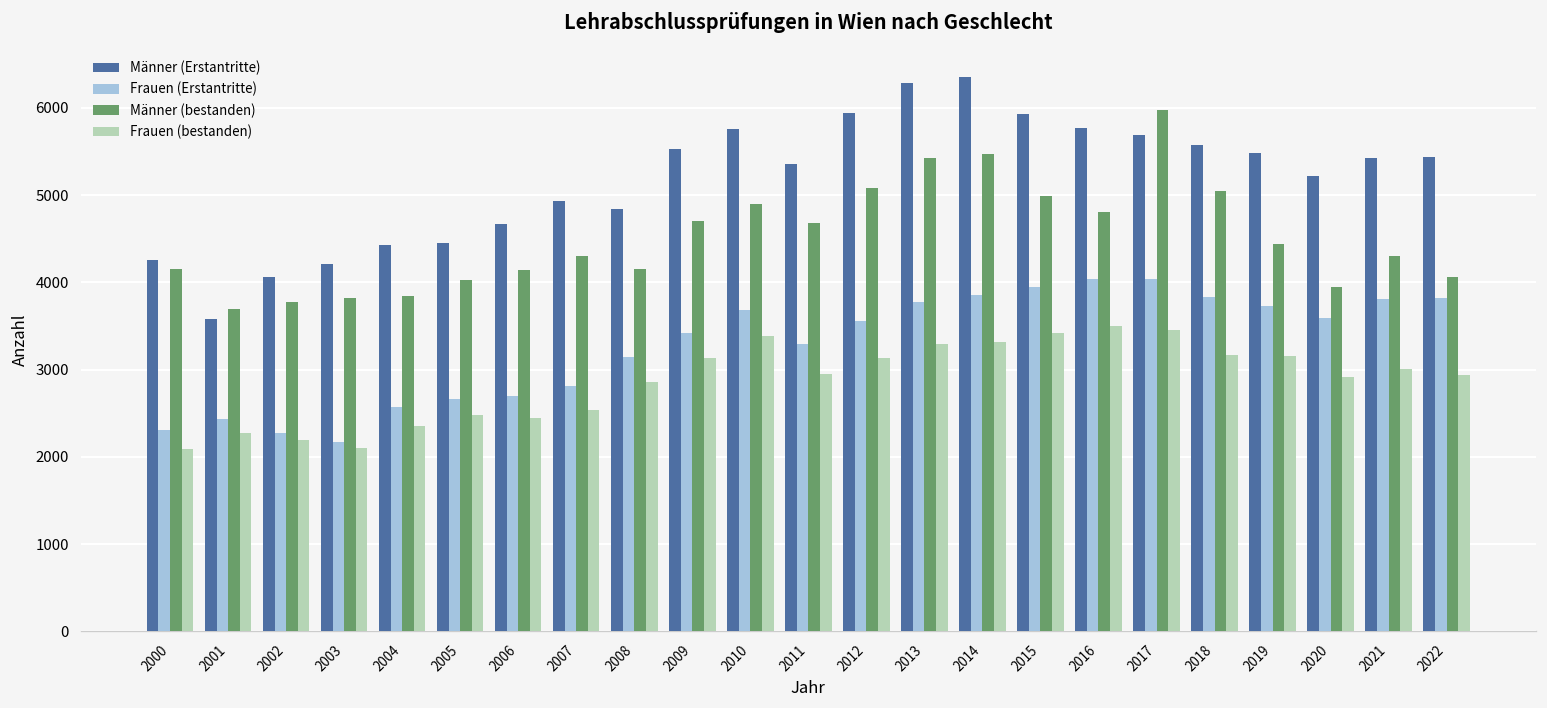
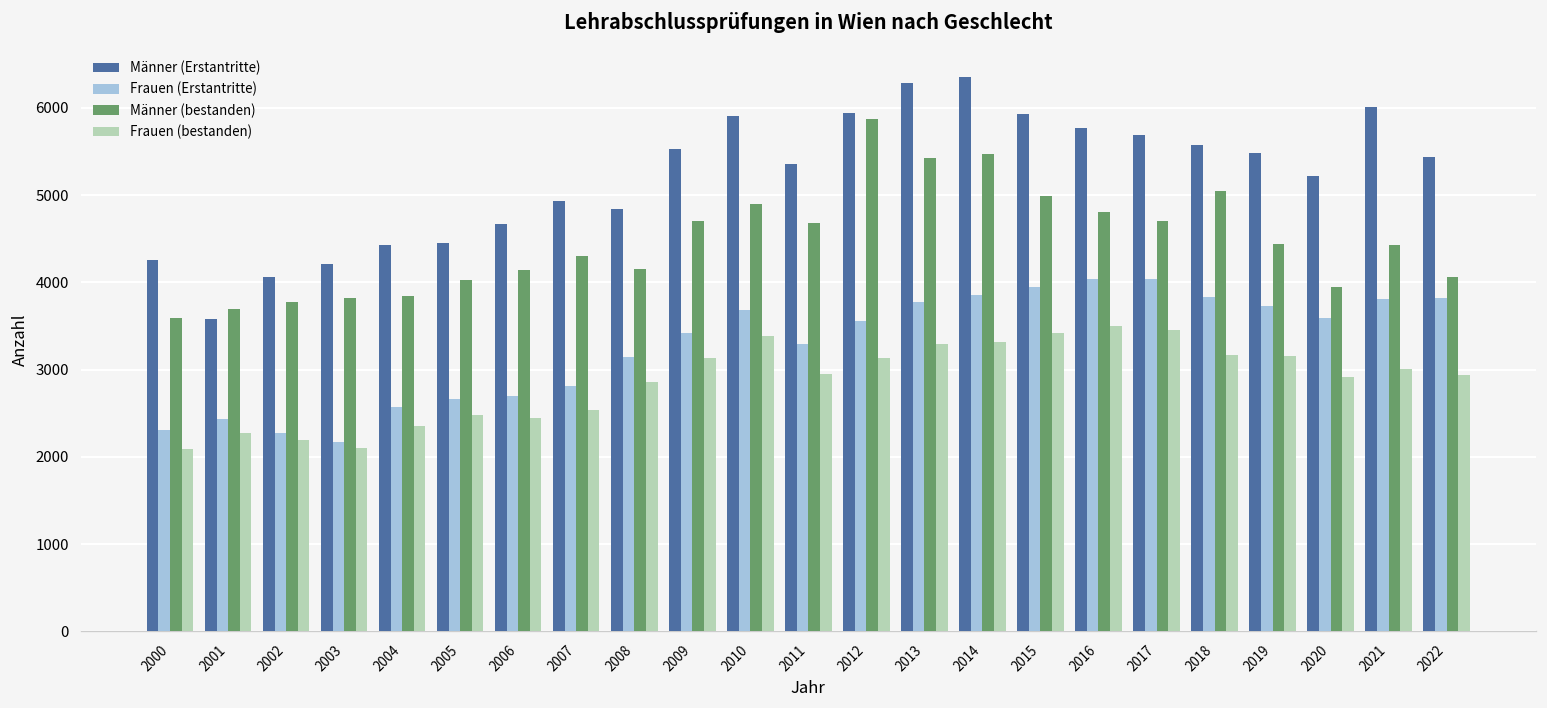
  {
    "Männer (Erstantritte)": {
      "2000": 4300,
      "2001": 3600,
      "2002": 4100,
      "2003": 4200,
      "2004": 4400,
      "2005": 4500,
      "2006": 4700,
      "2007": 4900,
      "2008": 4800,
      "2009": 5500,
-     "2010": 5800,
+     "2010": 5900,
      "2011": 5400,
      "2012": 5900,
      "2013": 6300,
      "2014": 6400,
      "2015": 5900,
      "2016": 5800,
      "2017": 5700,
      "2018": 5600,
      "2019": 5500,
      "2020": 5200,
-     "2021": 5400,
+     "2021": 6000,
      "2022": 5400
    },
    "Männer (bestanden)": {
-     "2000": 4200,
+     "2000": 3600,
      "2001": 3700,
      "2002": 3800,
      "2003": 3800,
      "2004": 3800,
      "2005": 4000,
      "2006": 4100,
      "2007": 4300,
      "2008": 4100,
      "2009": 4700,
      "2010": 4900,
      "2011": 4700,
-     "2012": 5100,
+     "2012": 5900,
      "2013": 5400,
      "2014": 5500,
      "2015": 5000,
      "2016": 4800,
-     "2017": 6000,
+     "2017": 4700,
      "2018": 5000,
      "2019": 4400,
      "2020": 3900,
-     "2021": 4300,
+     "2021": 4400,
      "2022": 4100
    }
  }
